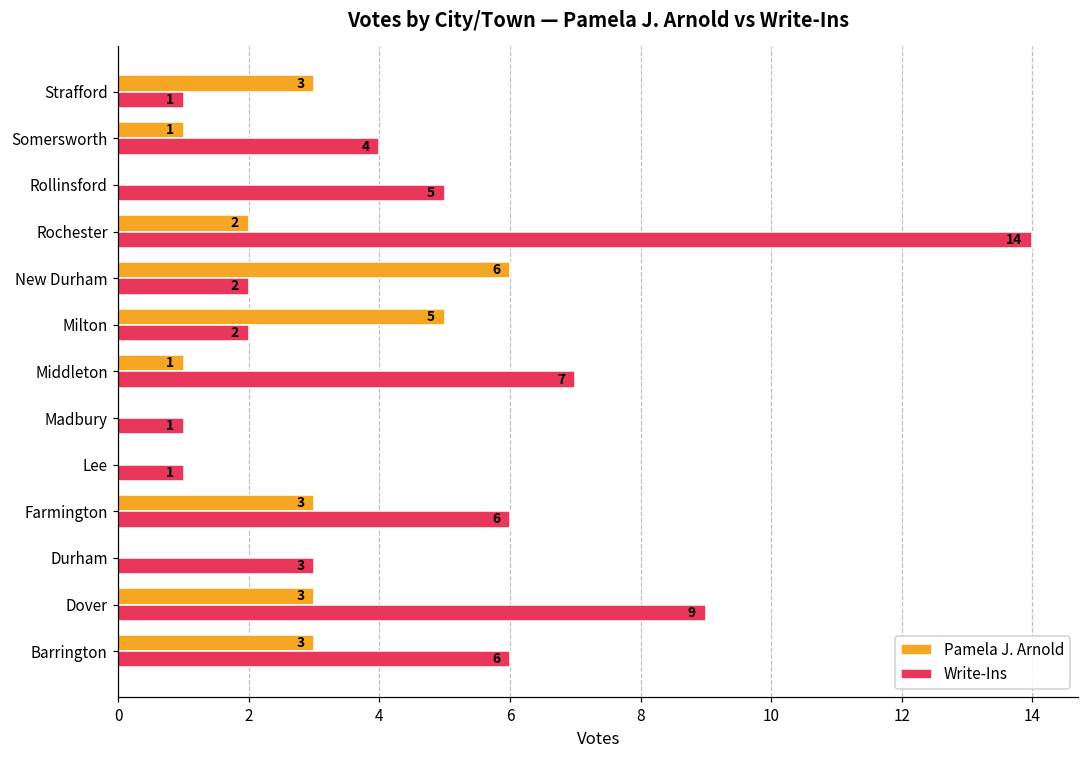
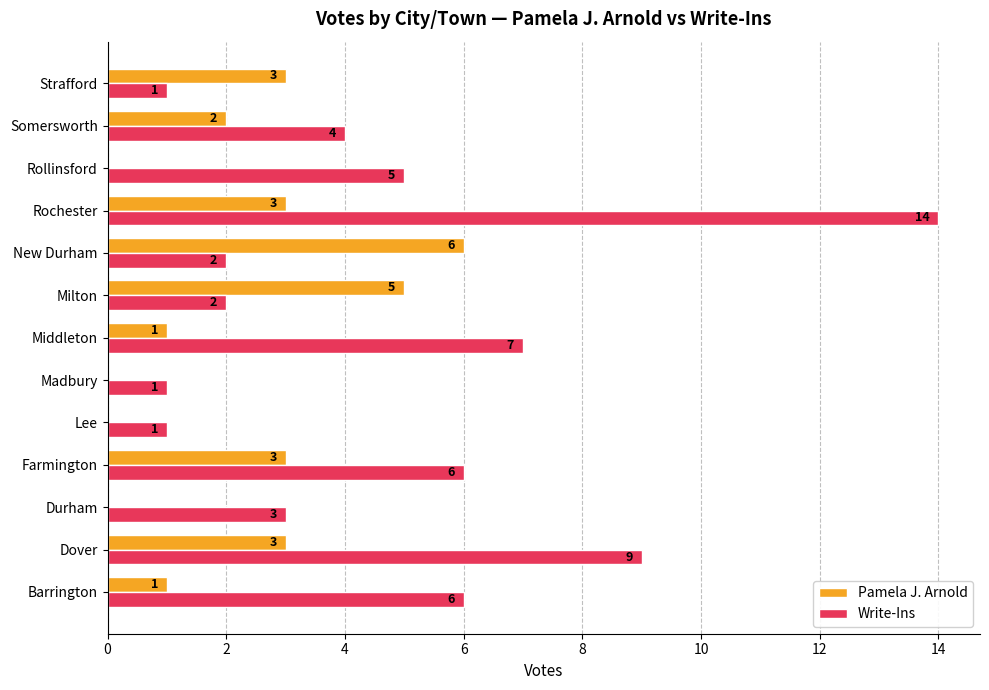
  {
    "Pamela J. Arnold": {
      "Strafford": 3,
-     "Somersworth": 1,
-     "Rochester": 2,
+     "Somersworth": 2,
+     "Rochester": 3,
      "New Durham": 6,
      "Milton": 5,
      "Middleton": 1,
      "Farmington": 3,
      "Dover": 3,
-     "Barrington": 3
+     "Barrington": 1
    },
    "Write-Ins": {
      "Strafford": 1,
      "Somersworth": 4,
      "Rollinsford": 5,
      "Rochester": 14,
      "New Durham": 2,
      "Milton": 2,
      "Middleton": 7,
      "Madbury": 1,
      "Lee": 1,
      "Farmington": 6,
      "Durham": 3,
      "Dover": 9,
      "Barrington": 6
    }
  }
